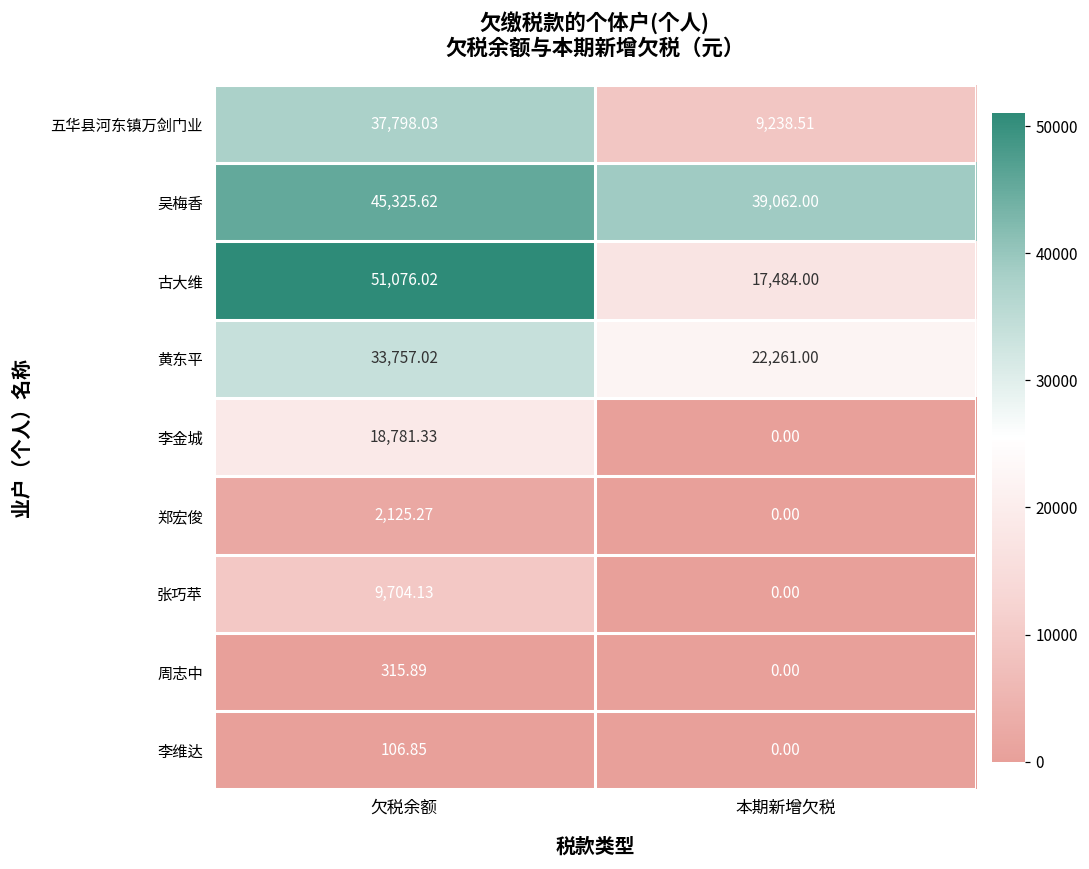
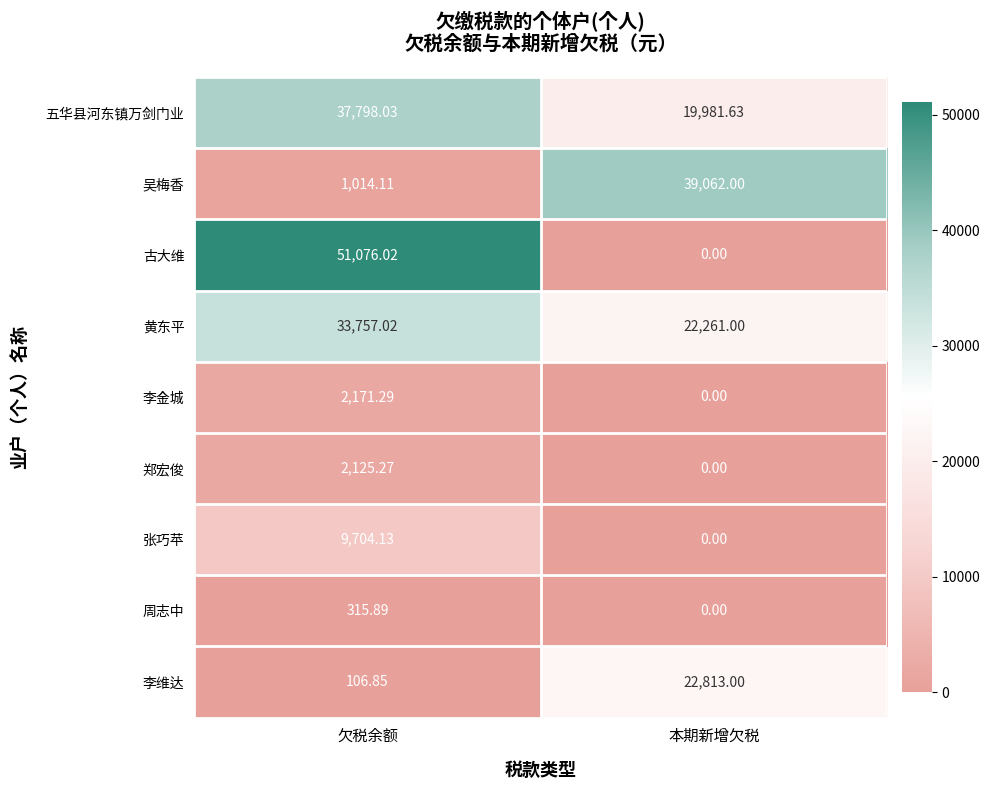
  {
    "五华县河东镇万剑门业": {
      "欠税余额": "37,798.03",
-     "本期新增欠税": "9,238.51"
+     "本期新增欠税": "19,981.63"
    },
    "吴梅香": {
-     "欠税余额": "45,325.62",
+     "欠税余额": "1,014.11",
      "本期新增欠税": "39,062.00"
    },
    "古大维": {
      "欠税余额": "51,076.02",
-     "本期新增欠税": "17,484.00"
+     "本期新增欠税": "0.00"
    },
    "黄东平": {
      "欠税余额": "33,757.02",
      "本期新增欠税": "22,261.00"
    },
    "李金城": {
-     "欠税余额": "18,781.33",
+     "欠税余额": "2,171.29",
      "本期新增欠税": "0.00"
    },
    "郑宏俊": {
      "欠税余额": "2,125.27",
      "本期新增欠税": "0.00"
    },
    "张巧苹": {
      "欠税余额": "9,704.13",
      "本期新增欠税": "0.00"
    },
    "周志中": {
      "欠税余额": "315.89",
      "本期新增欠税": "0.00"
    },
    "李维达": {
      "欠税余额": "106.85",
-     "本期新增欠税": "0.00"
+     "本期新增欠税": "22,813.00"
    }
  }
